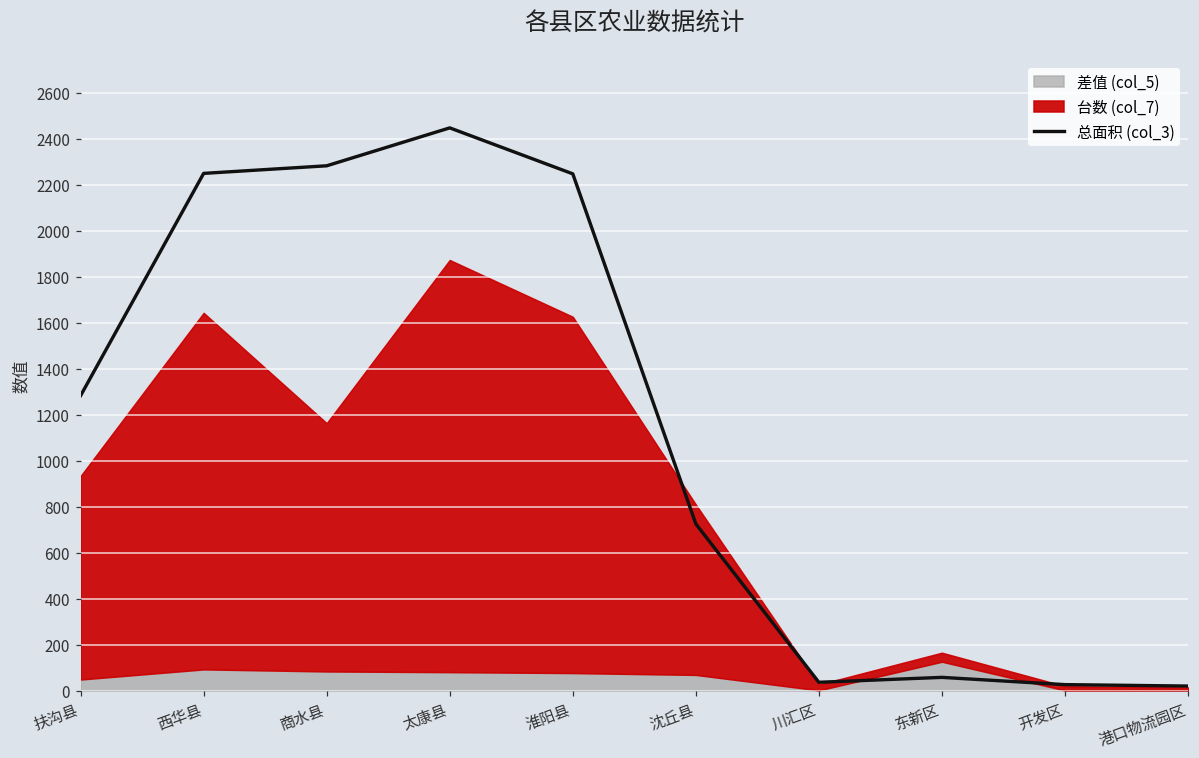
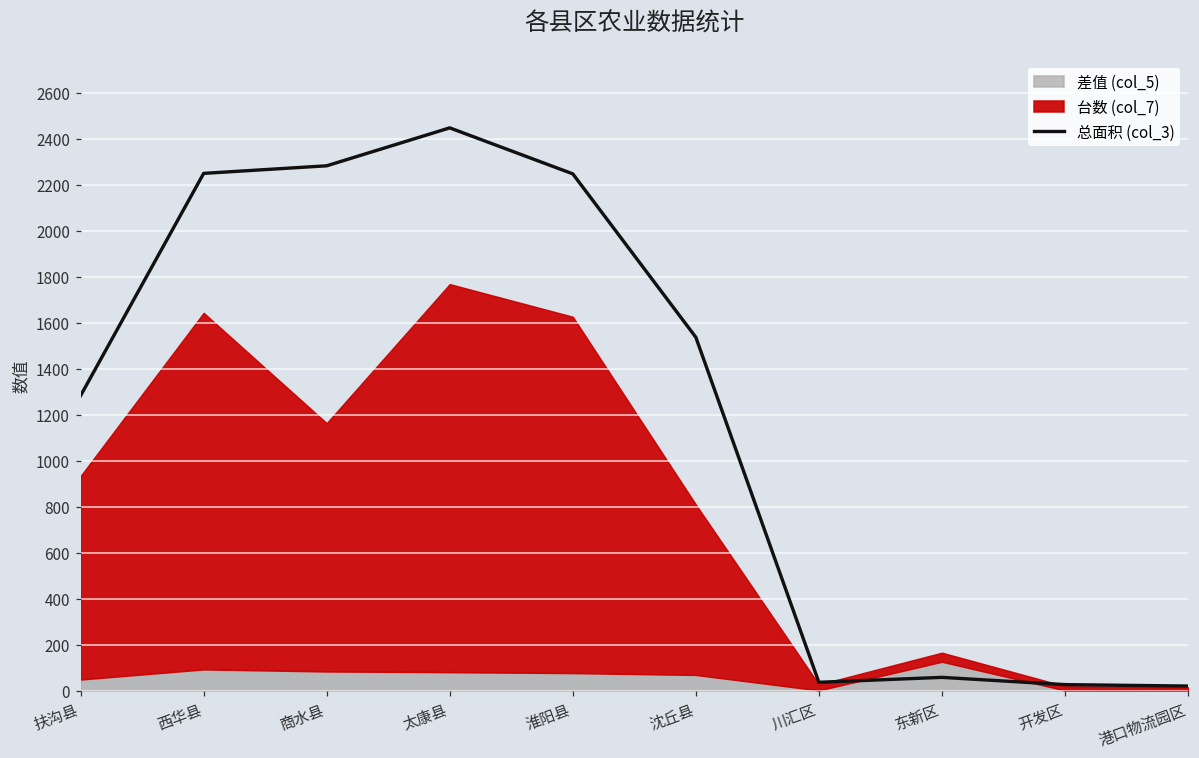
  {
    "总面积 (col_3)": {
      "扶沟县": 1280,
      "西华县": 2250,
      "商水县": 2280,
      "太康县": 2450,
      "淮阳县": 2250,
-     "沈丘县": 730,
+     "沈丘县": 1540,
      "东新区": 60
    },
    "差值 (col_5)": {
      "扶沟县": 50,
      "西华县": 90,
      "商水县": 80,
      "太康县": 80,
      "淮阳县": 80,
      "沈丘县": 70,
      "东新区": 130
    },
    "台数 (col_7)": {
      "扶沟县": 890,
      "西华县": 1550,
      "商水县": 1080,
-     "太康县": 1790,
+     "太康县": 1690,
      "淮阳县": 1550,
      "沈丘县": 740,
      "东新区": 40
    }
  }
